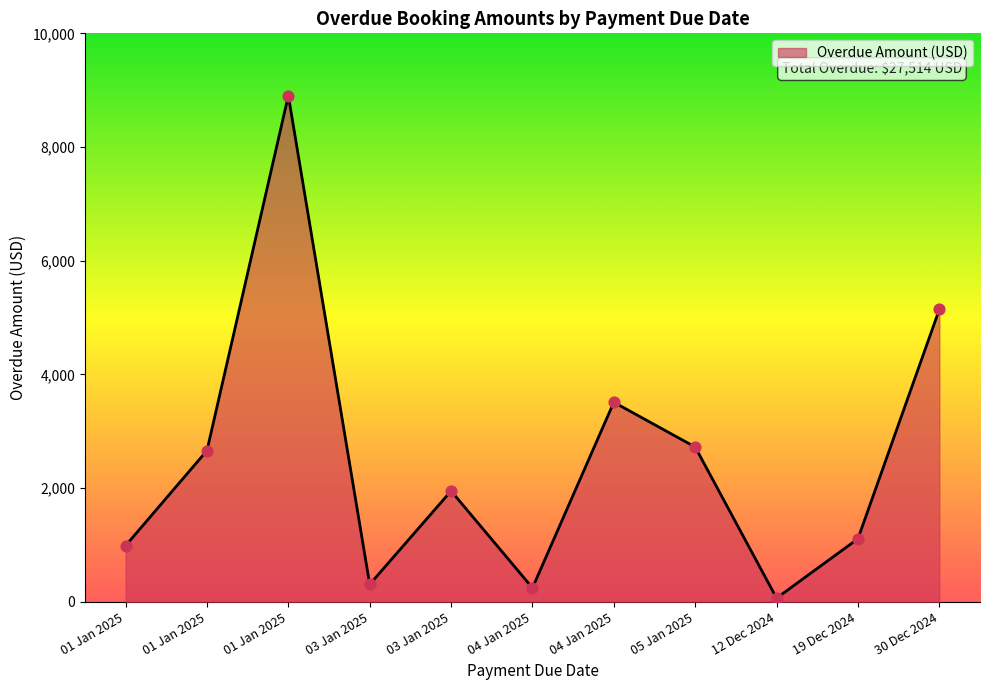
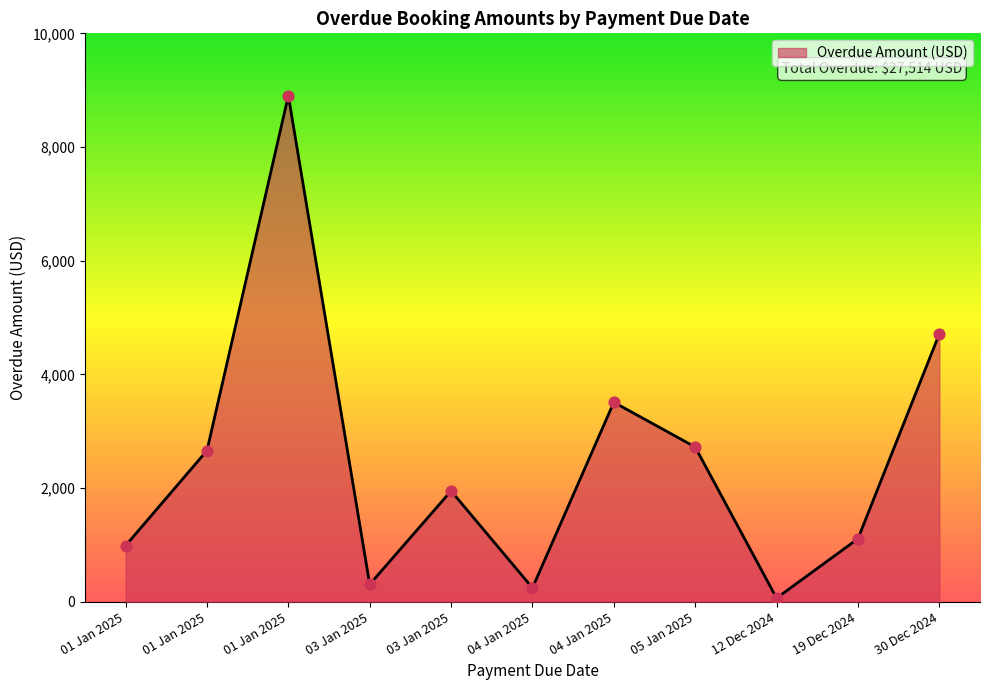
  {
    "05 Jan 2025": "2,700",
    "12 Dec 2024": "100",
    "19 Dec 2024": "1,100",
-   "30 Dec 2024": "5,100"
+   "30 Dec 2024": "4,700"
  }
